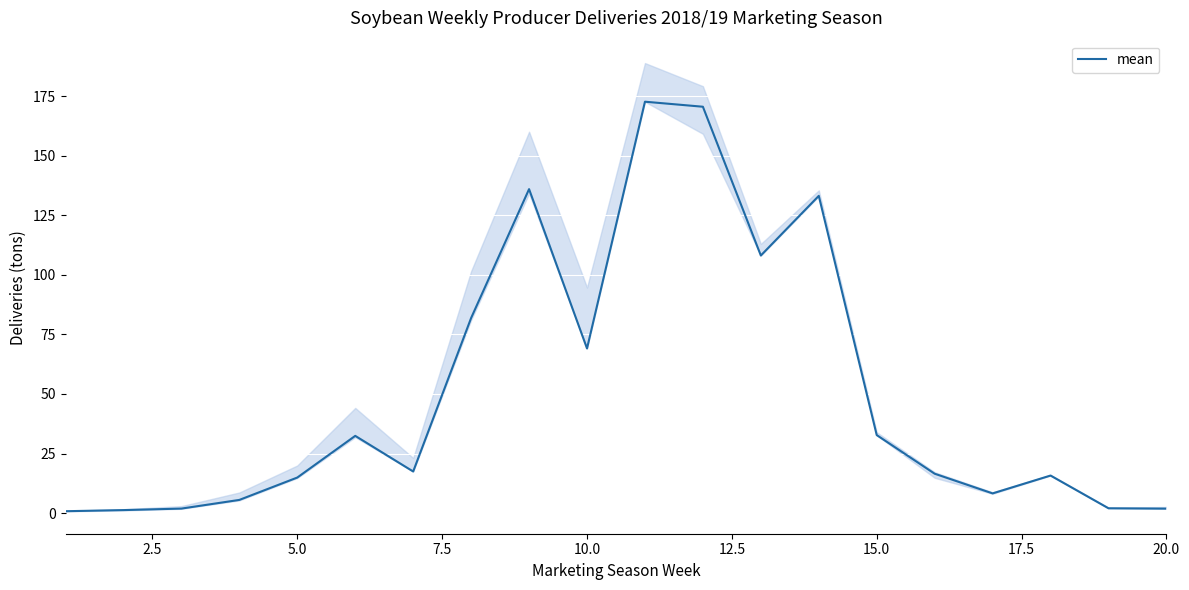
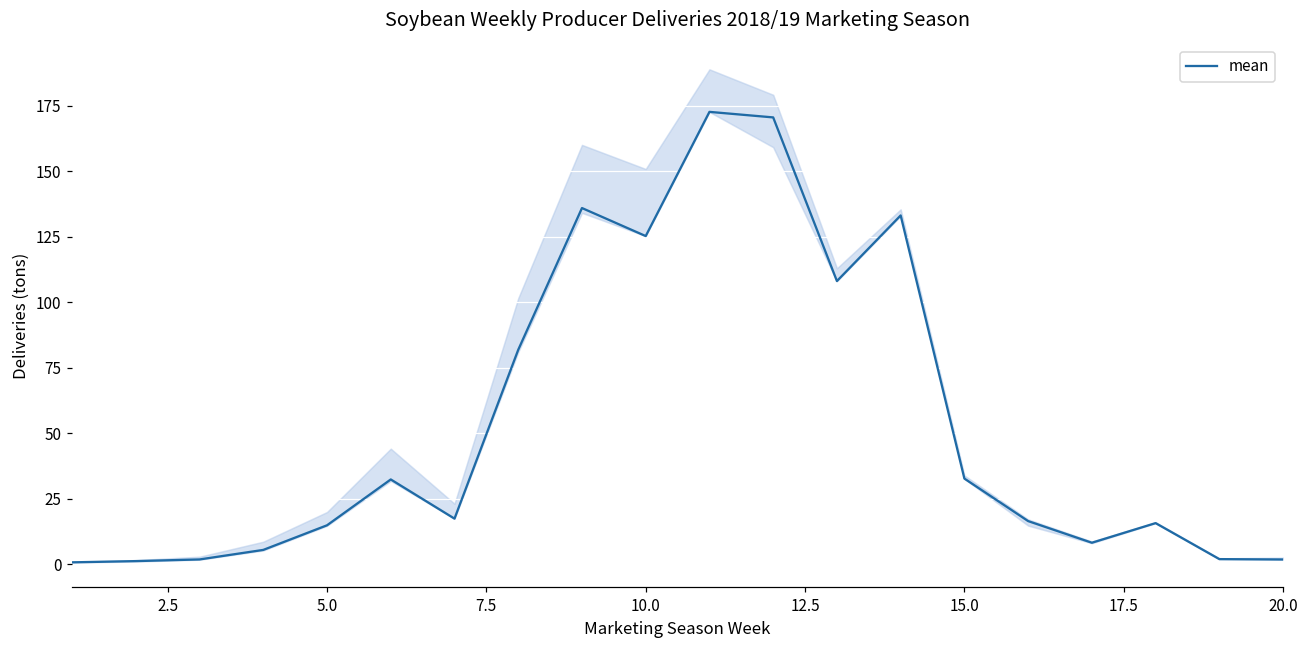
  {
    "mean": {
      "5.0": 15,
-     "10.0": 69,
+     "10.0": 125,
      "15.0": 33
    }
  }
